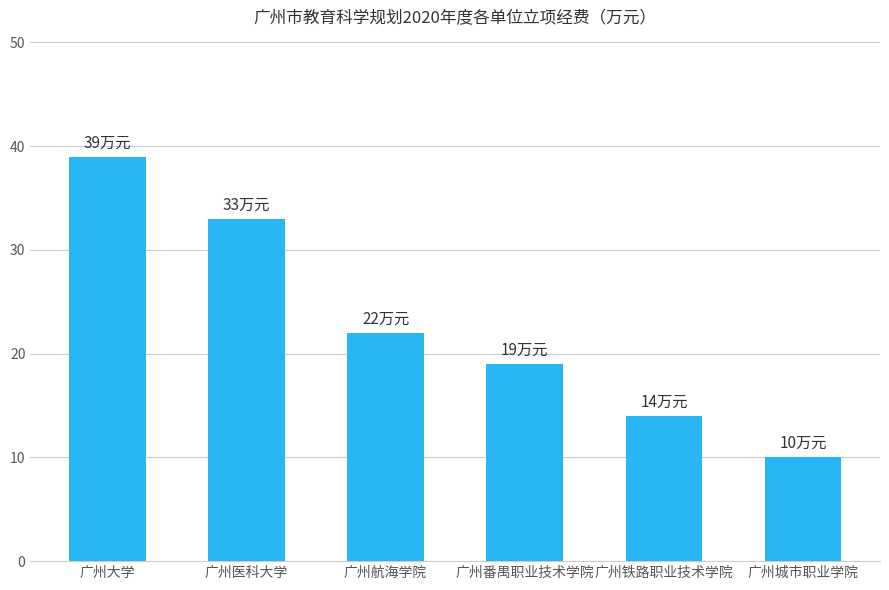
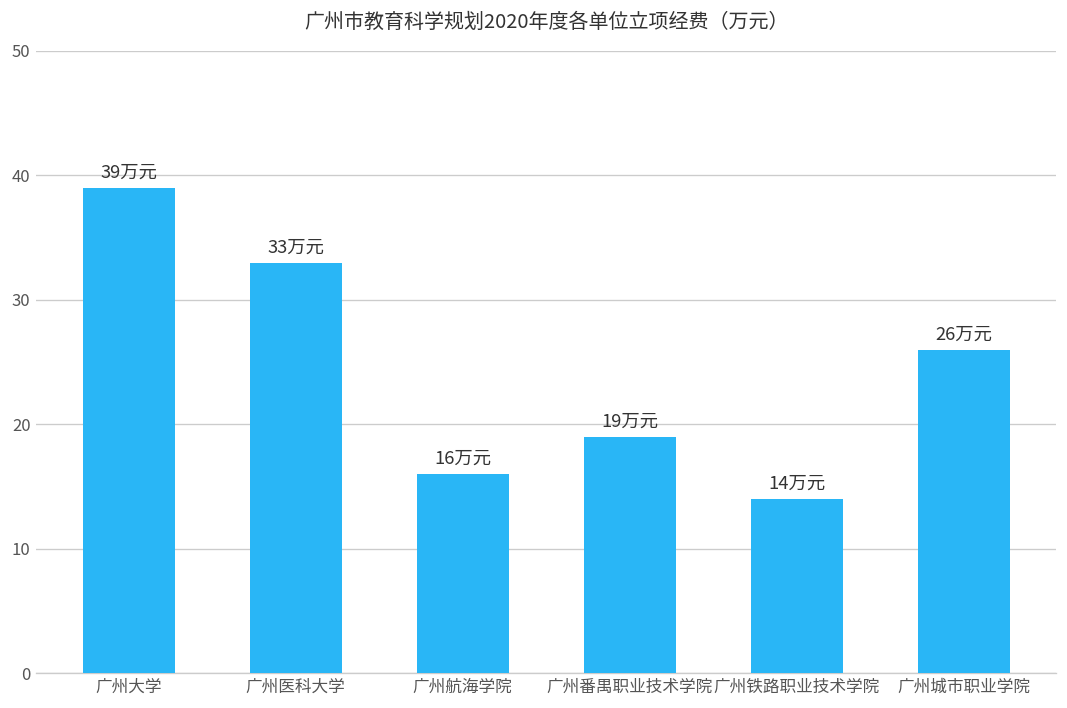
  {
    "广州大学": 39,
    "广州医科大学": 33,
-   "广州航海学院": 22,
+   "广州航海学院": 16,
    "广州番禺职业技术学院": 19,
    "广州铁路职业技术学院": 14,
-   "广州城市职业学院": 10
+   "广州城市职业学院": 26
  }
